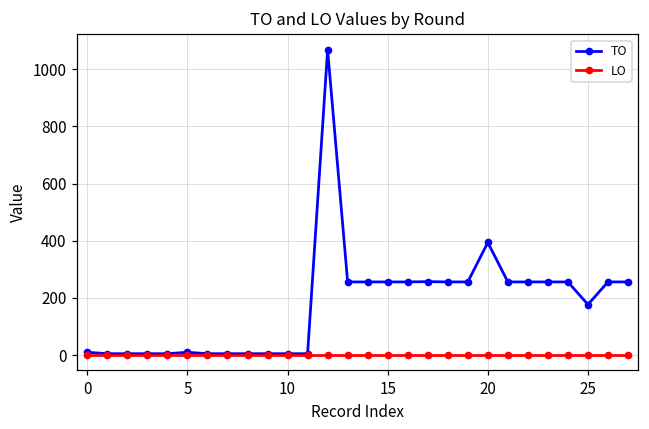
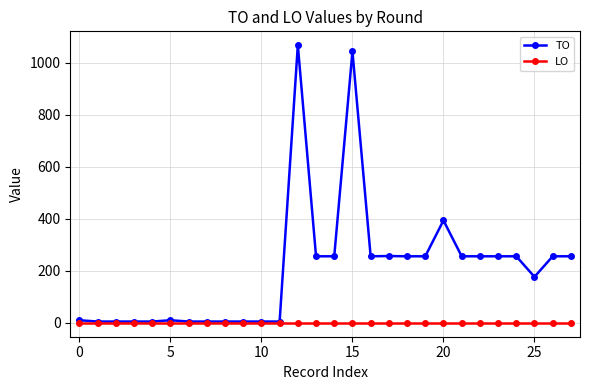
  {
    "TO": {
      "0": 10,
      "5": 10,
-     "15": 260,
+     "15": 1040,
      "20": 390,
      "25": 180
    },
    "LO": {
      "0": 0,
      "5": 0,
      "15": 0,
      "20": 0,
      "25": 0
    }
  }
